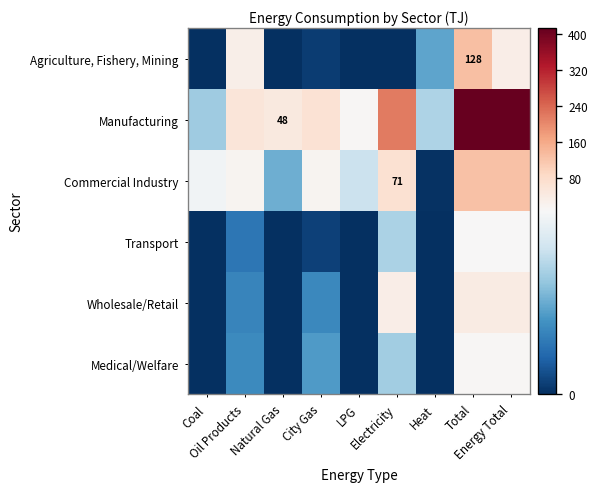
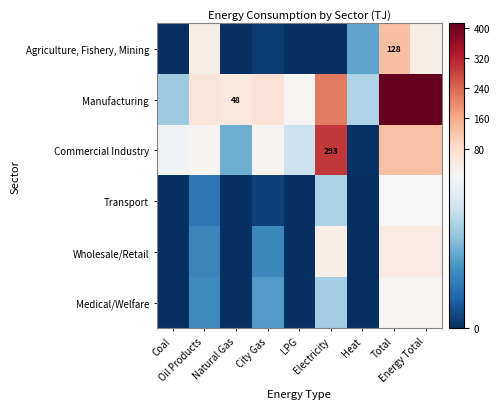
  {
    "Agriculture, Fishery, Mining": {
      "Total": 128
    },
    "Manufacturing": {
      "Natural Gas": 48
    },
    "Commercial Industry": {
-     "Electricity": 71
+     "Electricity": 293
    }
  }
